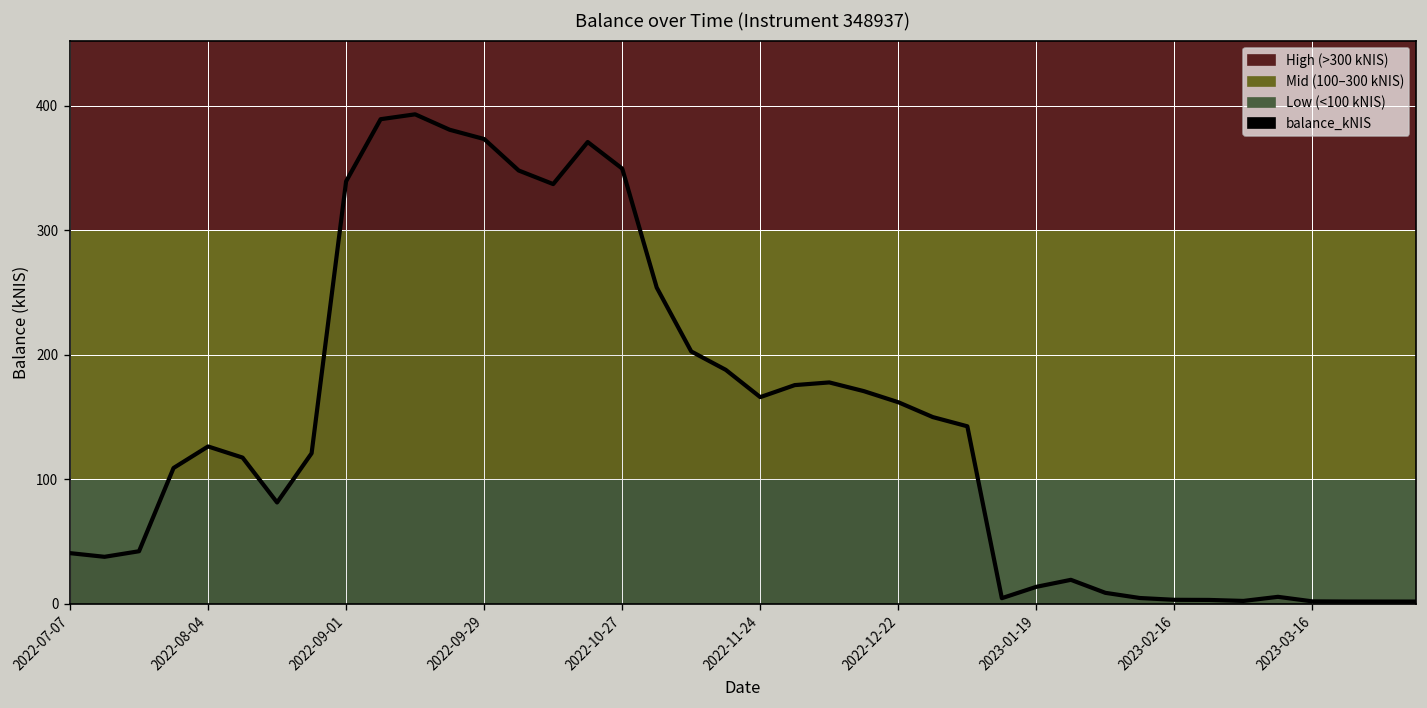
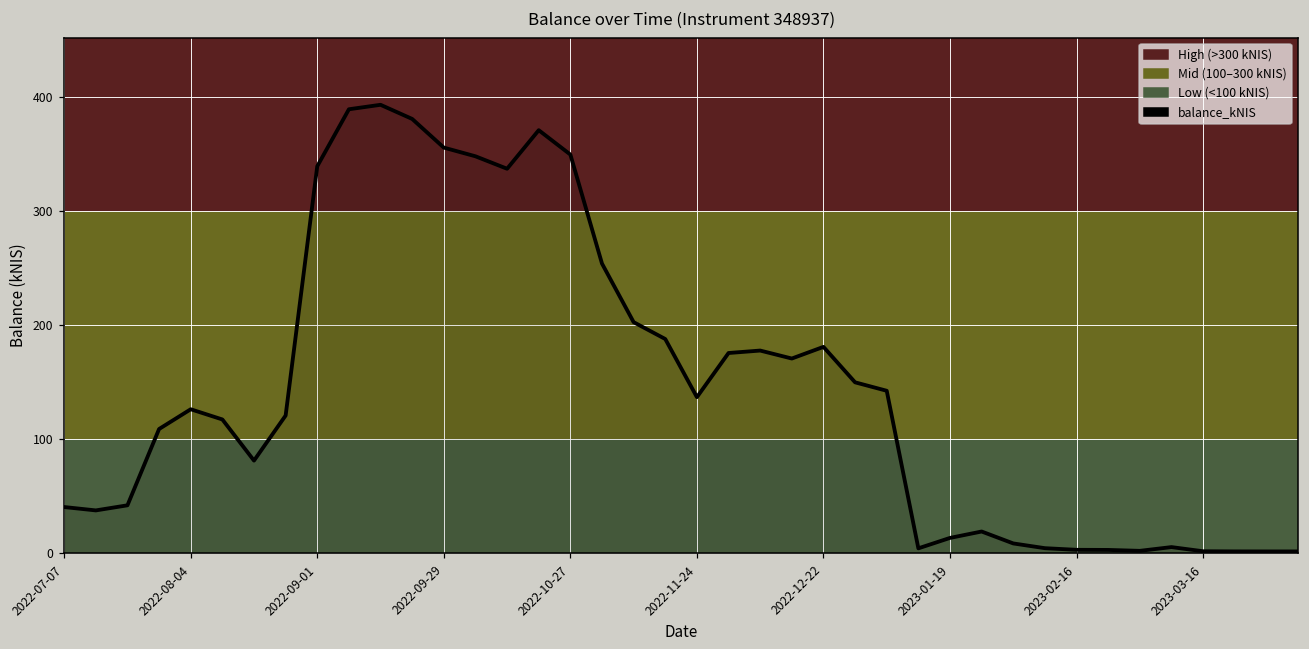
  {
    "2022-07-07": 41,
    "2022-08-04": 126,
    "2022-09-01": 339,
-   "2022-09-29": 373,
+   "2022-09-29": 356,
    "2022-10-27": 350,
-   "2022-11-24": 166,
-   "2022-12-22": 162,
+   "2022-11-24": 137,
+   "2022-12-22": 181,
    "2023-01-19": 13,
    "2023-02-16": 3,
    "2023-03-16": 2
  }
